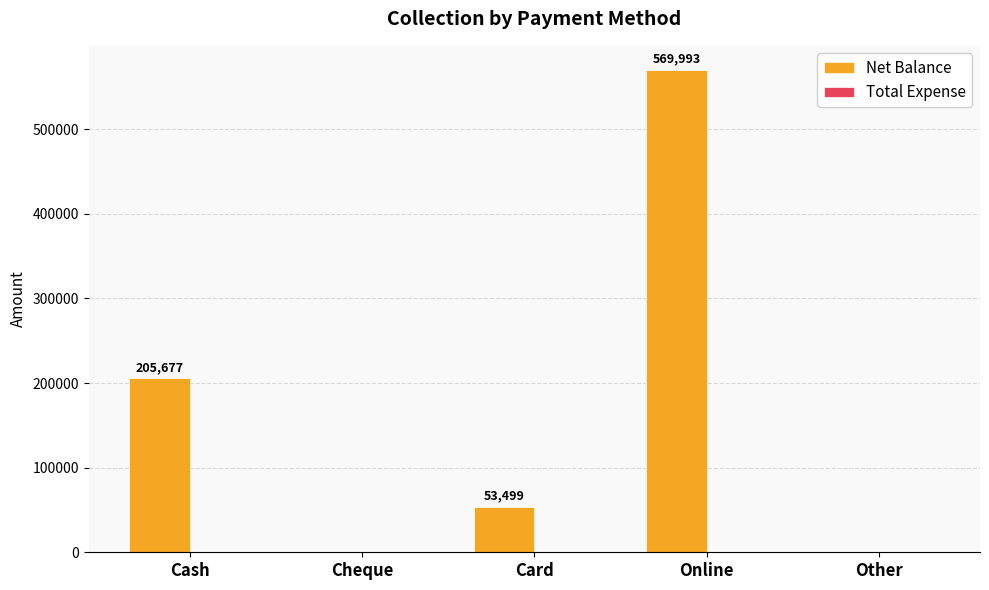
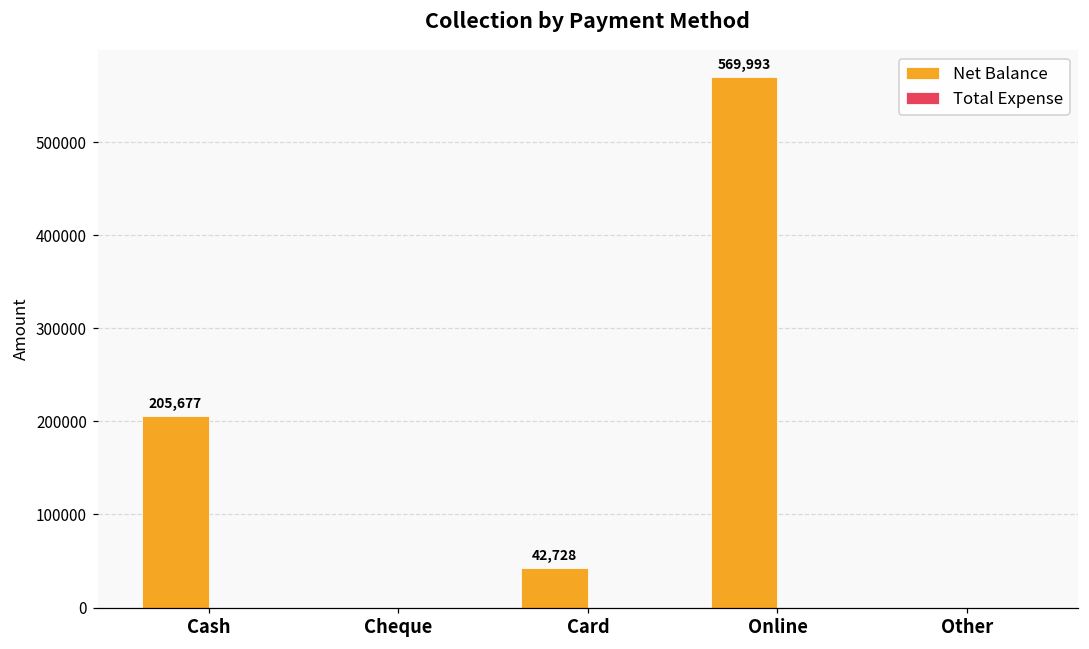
  {
    "Net Balance": {
      "Cash": "205,677",
-     "Card": "53,499",
+     "Card": "42,728",
      "Online": "569,993"
    },
    "Total Expense": {
      "Cash": "0",
      "Cheque": "0",
      "Card": "0",
      "Online": "0",
      "Other": "0"
    }
  }
